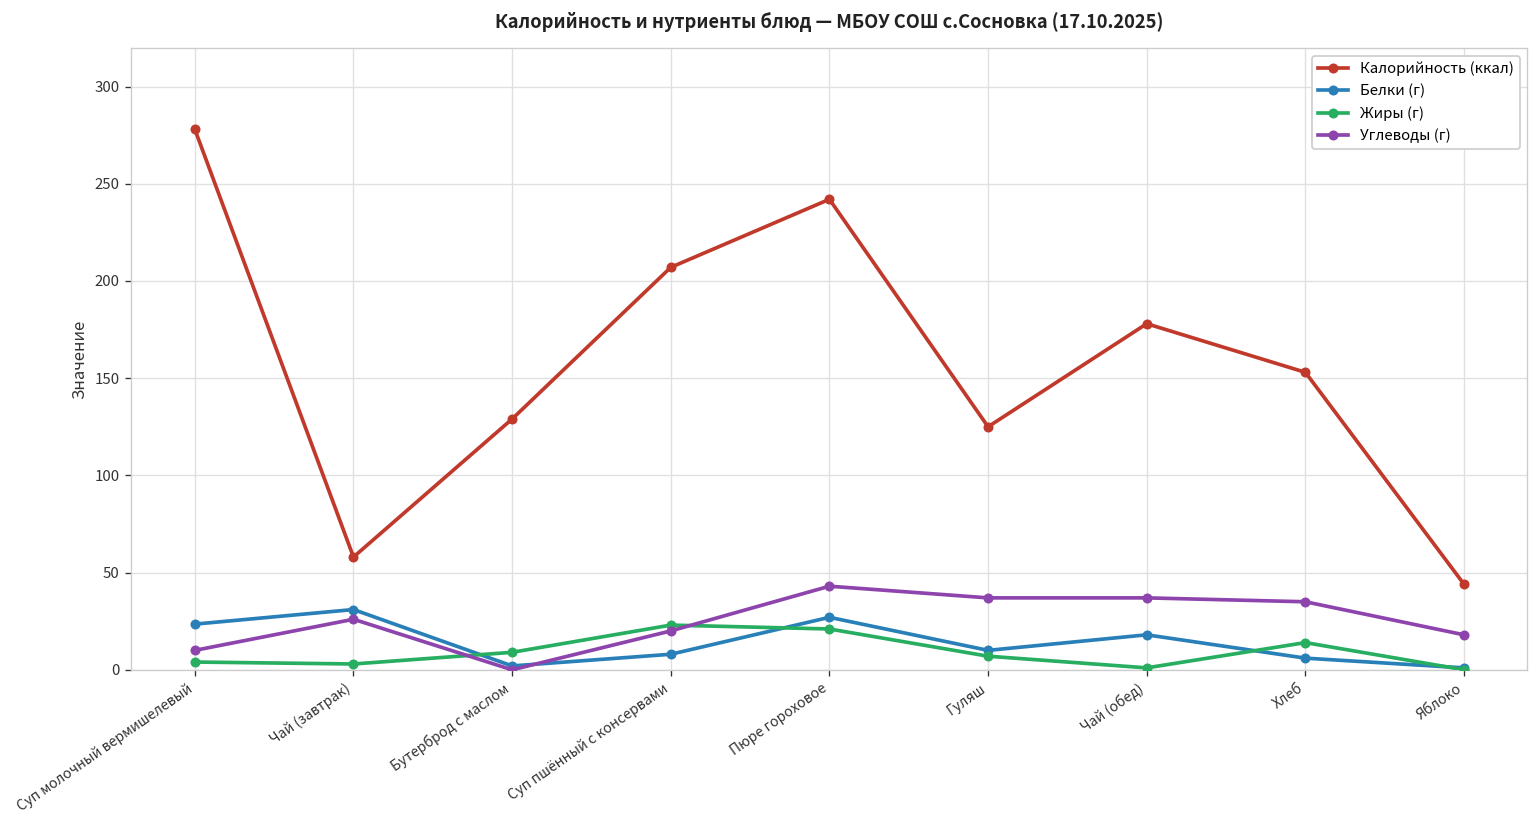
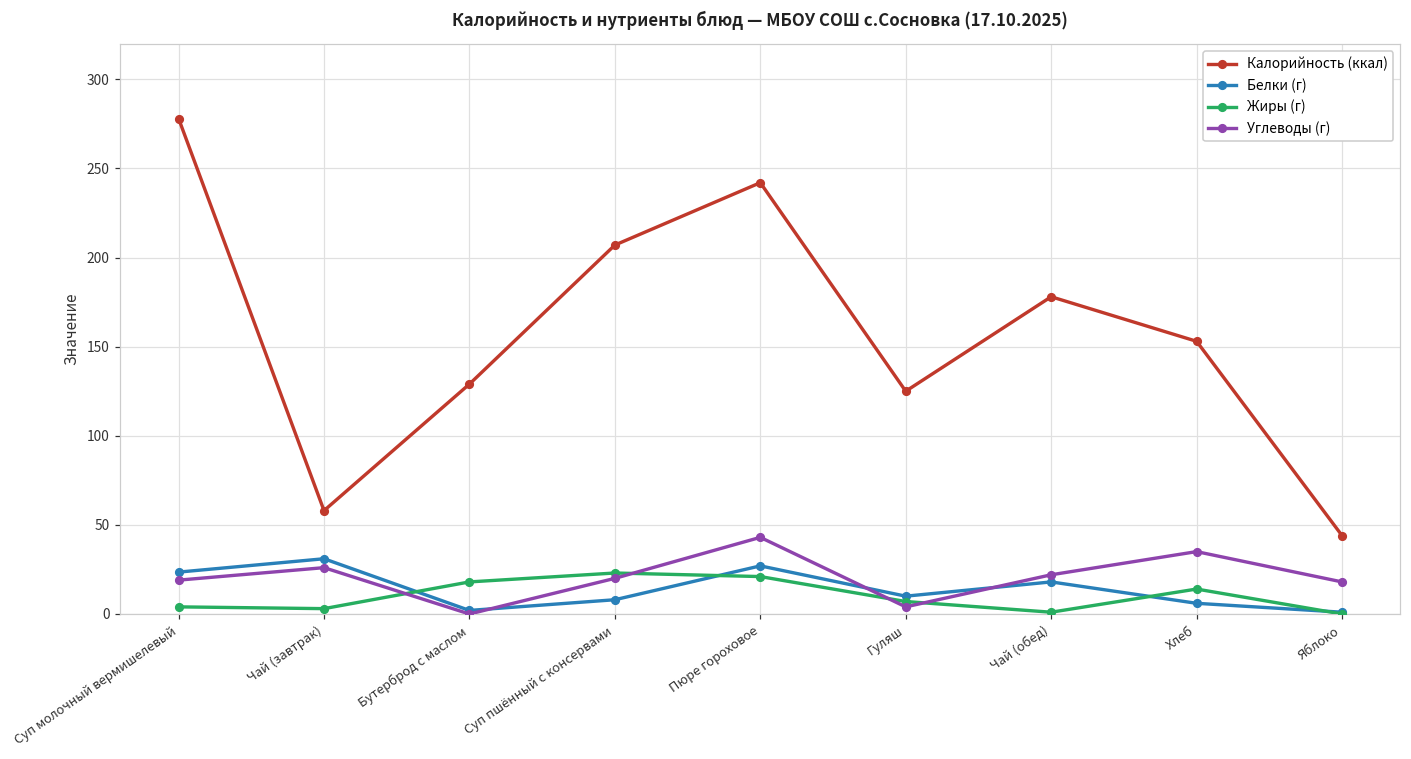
  {
    "Калорийность (ккал)": {
      "Суп молочный вермишелевый": 278,
      "Чай (завтрак)": 58,
      "Бутерброд с маслом": 129,
      "Суп пшённый с консервами": 207,
      "Пюре гороховое": 242,
      "Гуляш": 125,
      "Чай (обед)": 178,
      "Хлеб": 153,
      "Яблоко": 44
    },
    "Белки (г)": {
      "Суп молочный вермишелевый": 24,
      "Чай (завтрак)": 31,
      "Бутерброд с маслом": 2,
      "Суп пшённый с консервами": 8,
      "Пюре гороховое": 27,
      "Гуляш": 10,
      "Чай (обед)": 18,
      "Хлеб": 6
    },
    "Жиры (г)": {
      "Суп молочный вермишелевый": 4,
      "Чай (завтрак)": 3,
-     "Бутерброд с маслом": 9,
+     "Бутерброд с маслом": 18,
      "Суп пшённый с консервами": 23,
      "Пюре гороховое": 21,
      "Гуляш": 7,
      "Чай (обед)": 1,
      "Хлеб": 14
    },
    "Углеводы (г)": {
-     "Суп молочный вермишелевый": 10,
+     "Суп молочный вермишелевый": 19,
      "Чай (завтрак)": 26,
      "Бутерброд с маслом": 0,
      "Суп пшённый с консервами": 20,
      "Пюре гороховое": 43,
-     "Гуляш": 37,
-     "Чай (обед)": 37,
+     "Гуляш": 4,
+     "Чай (обед)": 22,
      "Хлеб": 35,
      "Яблоко": 18
    }
  }
